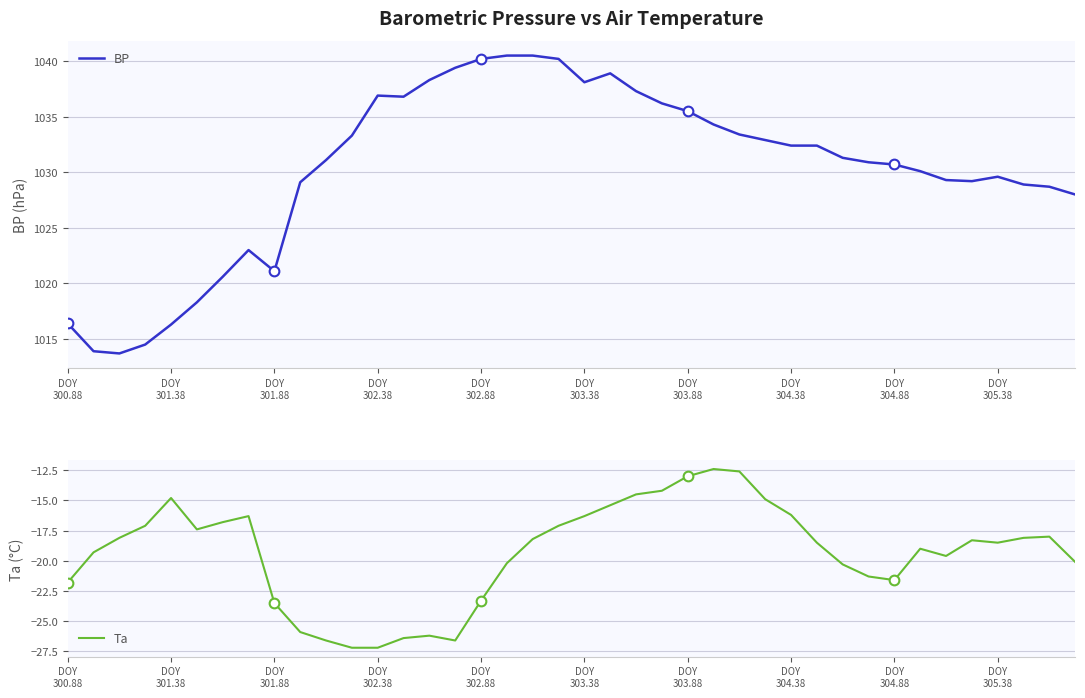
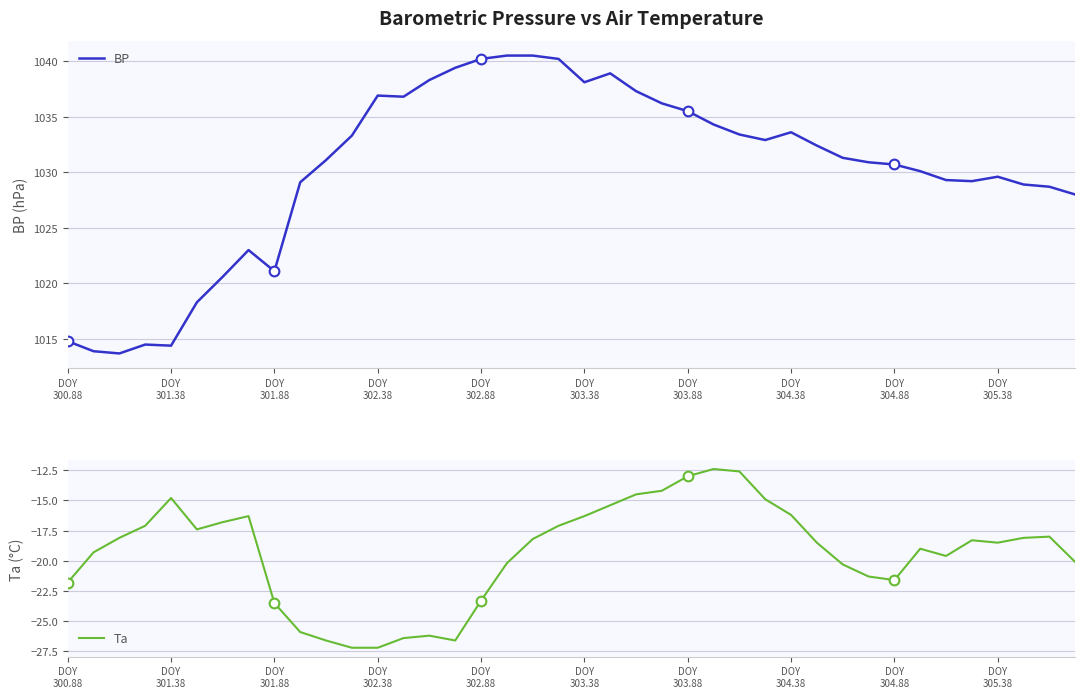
  {
    "Barometric Pressure vs Air Temperature": {
      "BP": {
-       "DOY 300.88": 1016.4,
-       "DOY 301.38": 1016.3,
+       "DOY 300.88": 1014.8,
+       "DOY 301.38": 1014.4,
        "DOY 302.38": 1036.9,
        "DOY 303.38": 1038.1,
-       "DOY 304.38": 1032.4,
+       "DOY 304.38": 1033.6,
        "DOY 305.38": 1029.6
      }
    }
  }
